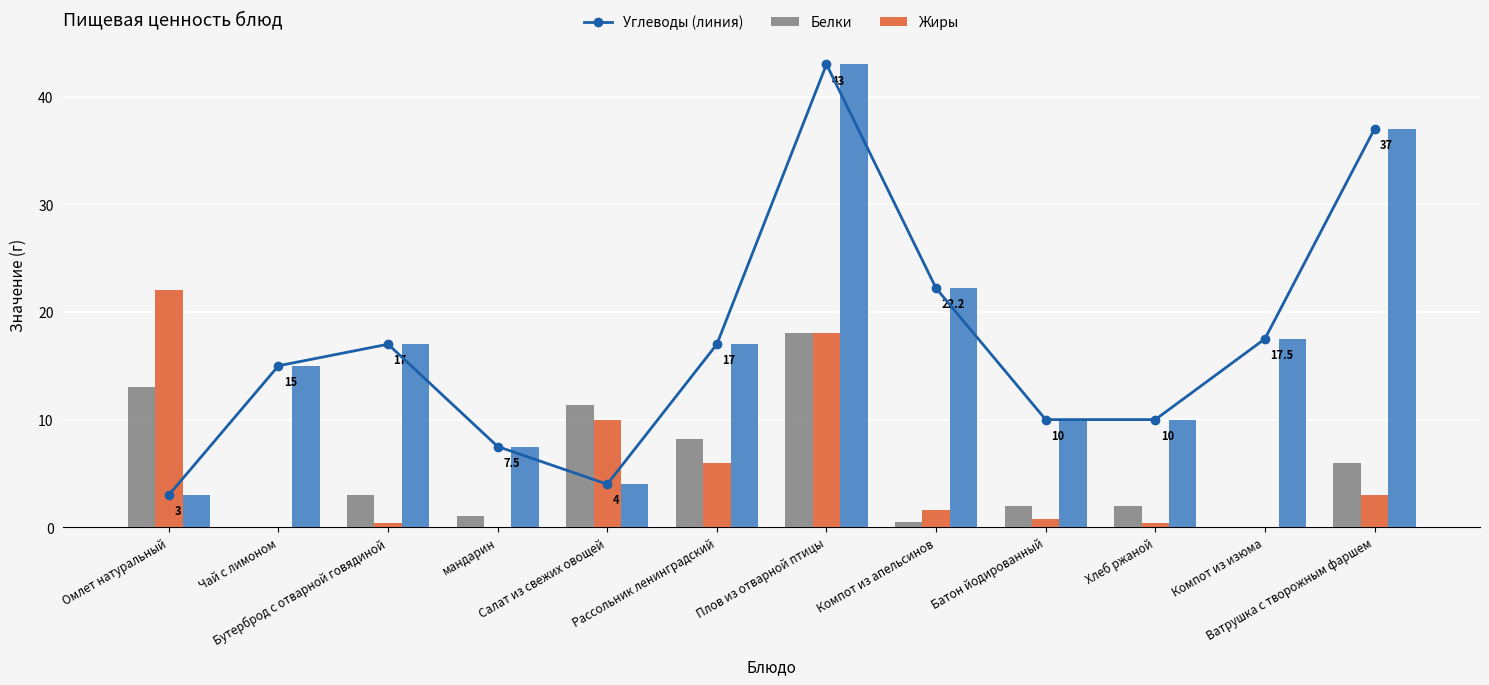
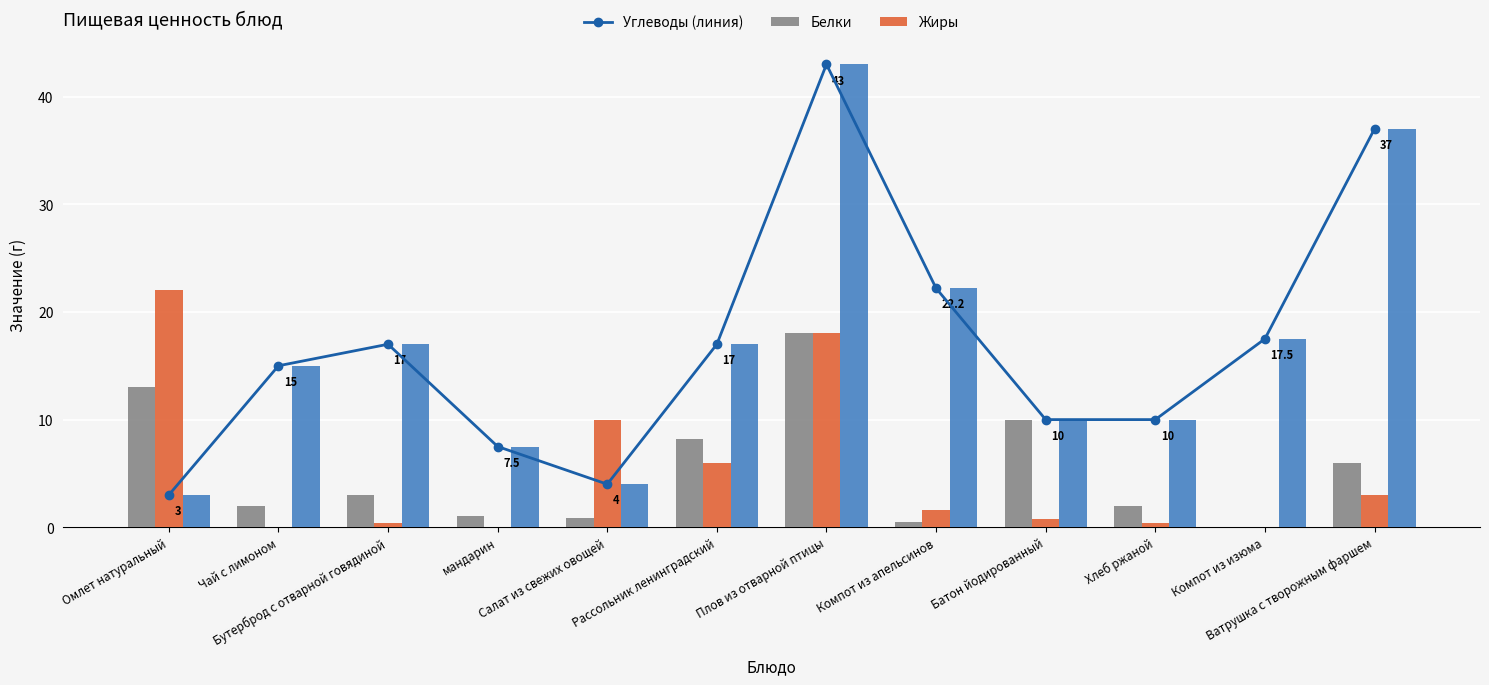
  {
    "Белки": {
      "Омлет натуральный": 13.0,
-     "Чай с лимоном": 0,
+     "Чай с лимоном": 2,
      "Бутерброд с отварной говядиной": 3.0,
      "мандарин": 1.0,
-     "Салат из свежих овощей": 11.3,
+     "Салат из свежих овощей": 0.9,
      "Рассольник ленинградский": 8.2,
      "Плов из отварной птицы": 18.0,
      "Компот из апельсинов": 0.5,
-     "Батон йодированный": 2,
+     "Батон йодированный": 10,
      "Хлеб ржаной": 2.0,
      "Компот из изюма": 0.0,
      "Ватрушка с творожным фаршем": 6.0
    },
    "Жиры": {
      "Чай с лимоном": 0.0,
      "Бутерброд с отварной говядиной": 0.4,
      "мандарин": 0.0,
      "Рассольник ленинградский": 6.0,
      "Плов из отварной птицы": 18.0,
      "Компот из апельсинов": 1.6,
      "Батон йодированный": 0.8,
      "Хлеб ржаной": 0.4,
      "Компот из изюма": 0.0,
      "Ватрушка с творожным фаршем": 3.0
    }
  }
